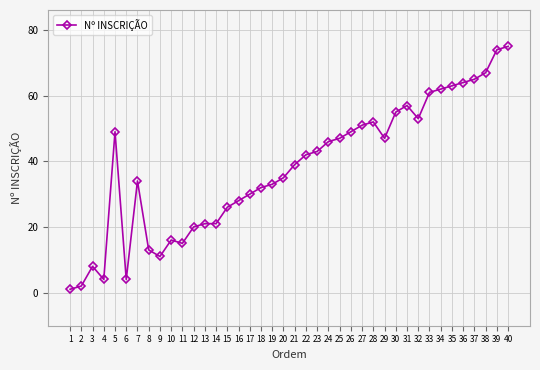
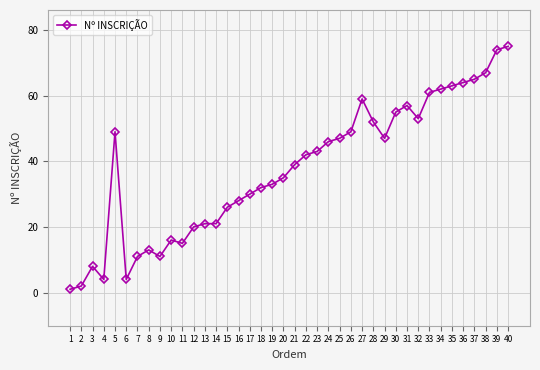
  {
    "1": 1,
    "2": 2,
    "3": 8,
    "4": 4,
    "5": 49,
    "6": 4,
-   "7": 34,
+   "7": 11,
    "8": 13,
    "9": 11,
    "10": 16,
    "11": 15,
    "12": 20,
    "13": 21,
    "14": 21,
    "15": 26,
    "16": 28,
    "17": 30,
    "18": 32,
    "19": 33,
    "20": 35,
    "21": 39,
    "22": 42,
    "23": 43,
    "24": 46,
    "25": 47,
    "26": 49,
-   "27": 51,
+   "27": 59,
    "28": 52,
    "29": 47,
    "30": 55,
    "31": 57,
    "32": 53,
    "33": 61,
    "34": 62,
    "35": 63,
    "36": 64,
    "37": 65,
    "38": 67,
    "39": 74,
    "40": 75
  }
